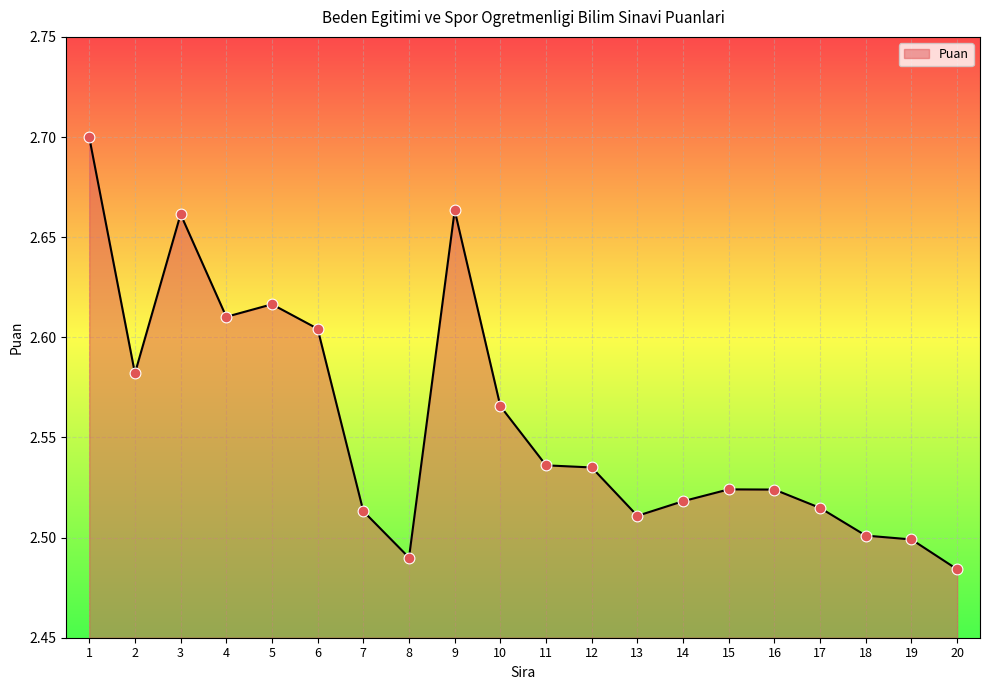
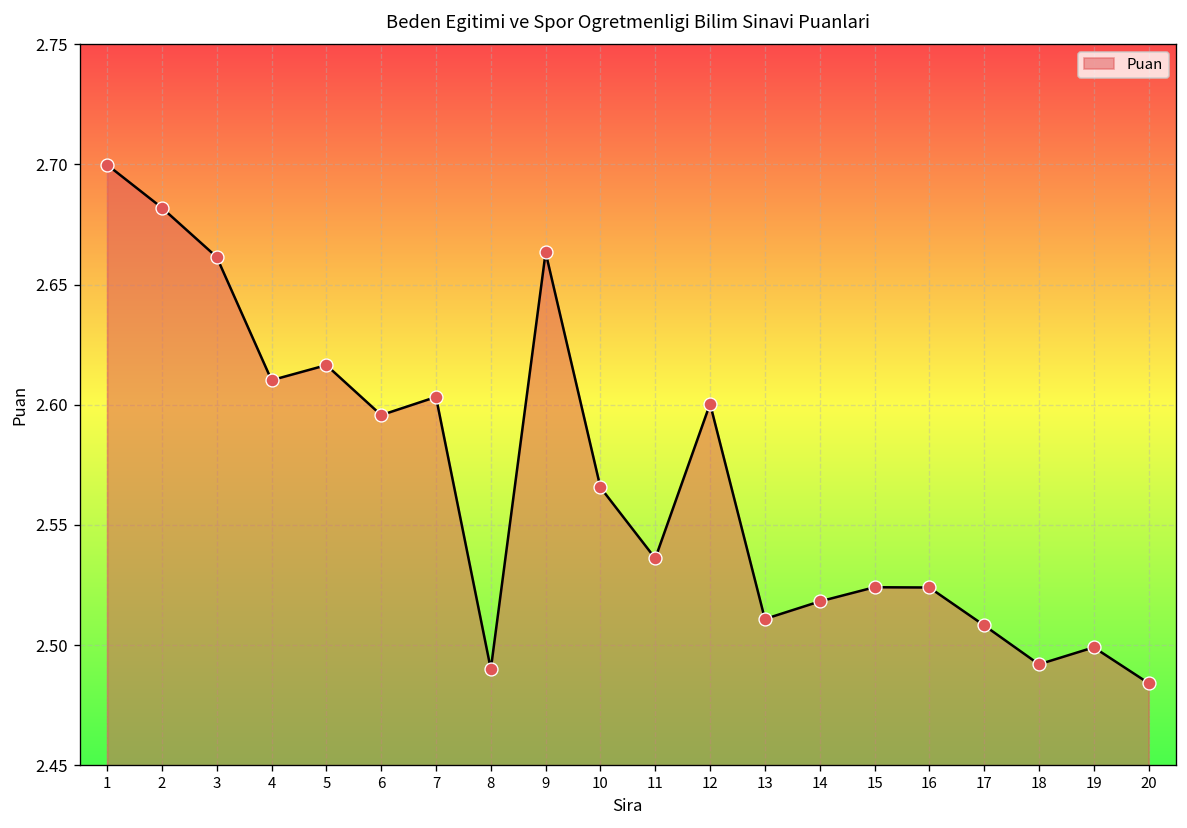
  {
    "1": 2.700,
-   "2": 2.582,
+   "2": 2.682,
    "3": 2.661,
    "4": 2.610,
    "5": 2.616,
-   "6": 2.604,
-   "7": 2.513,
+   "6": 2.596,
+   "7": 2.603,
    "8": 2.490,
    "9": 2.663,
    "10": 2.566,
    "11": 2.536,
-   "12": 2.535,
+   "12": 2.600,
    "13": 2.511,
    "14": 2.518,
    "15": 2.524,
    "16": 2.524,
-   "17": 2.515,
-   "18": 2.501,
+   "17": 2.508,
+   "18": 2.492,
    "19": 2.499,
    "20": 2.484
  }
